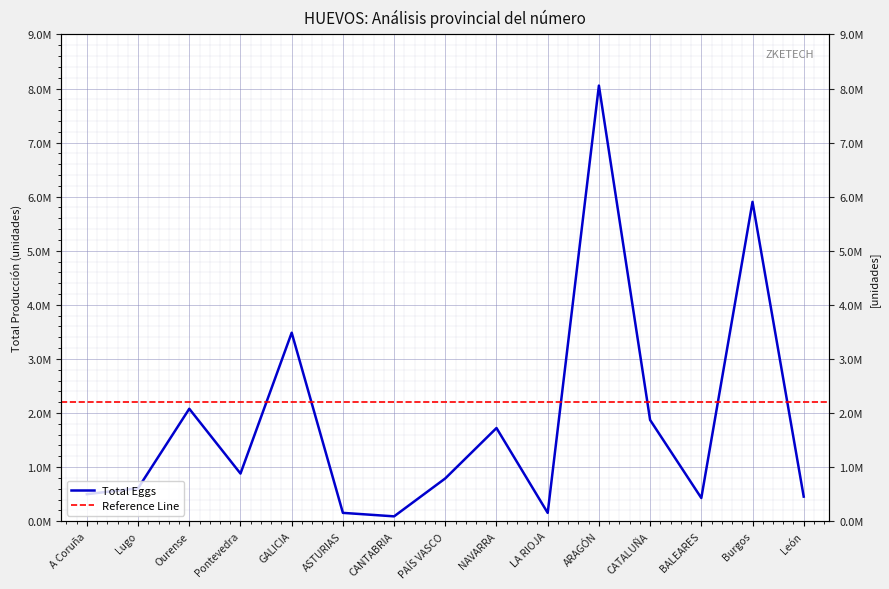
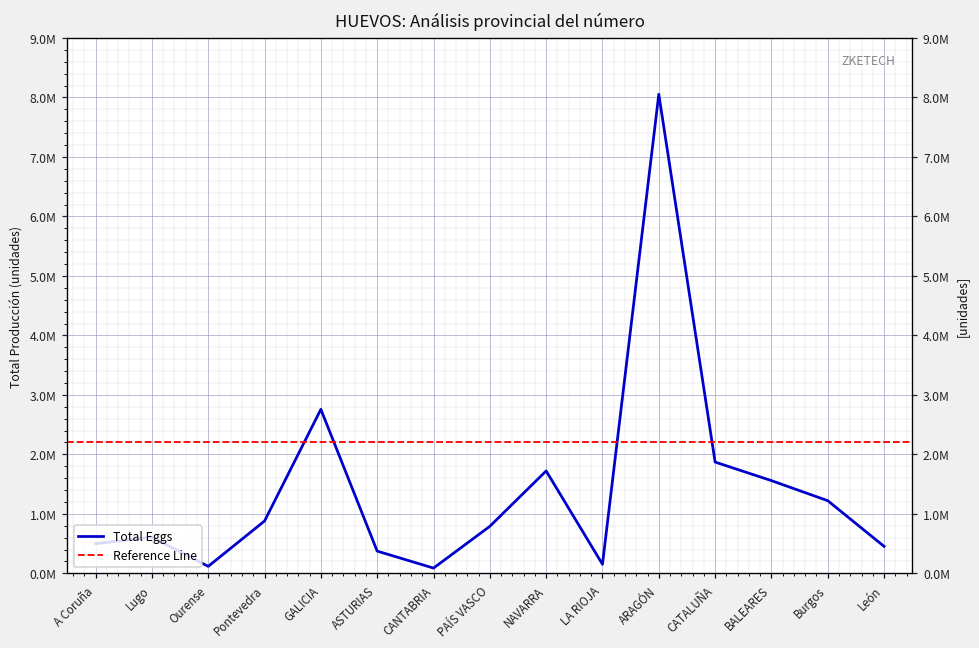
  {
-   "Ourense": 2100000,
+   "Ourense": 100000,
    "Pontevedra": 900000,
-   "GALICIA": 3500000,
-   "ASTURIAS": 200000,
+   "GALICIA": 2800000,
+   "ASTURIAS": 400000,
    "CANTABRIA": 100000,
    "PAÍS VASCO": 800000,
    "NAVARRA": 1700000,
    "LA RIOJA": 200000,
    "ARAGÓN": 8100000,
    "CATALUÑA": 1900000,
-   "BALEARES": 400000,
-   "Burgos": 5900000,
+   "BALEARES": 1600000,
+   "Burgos": 1200000,
    "León": 500000
  }
